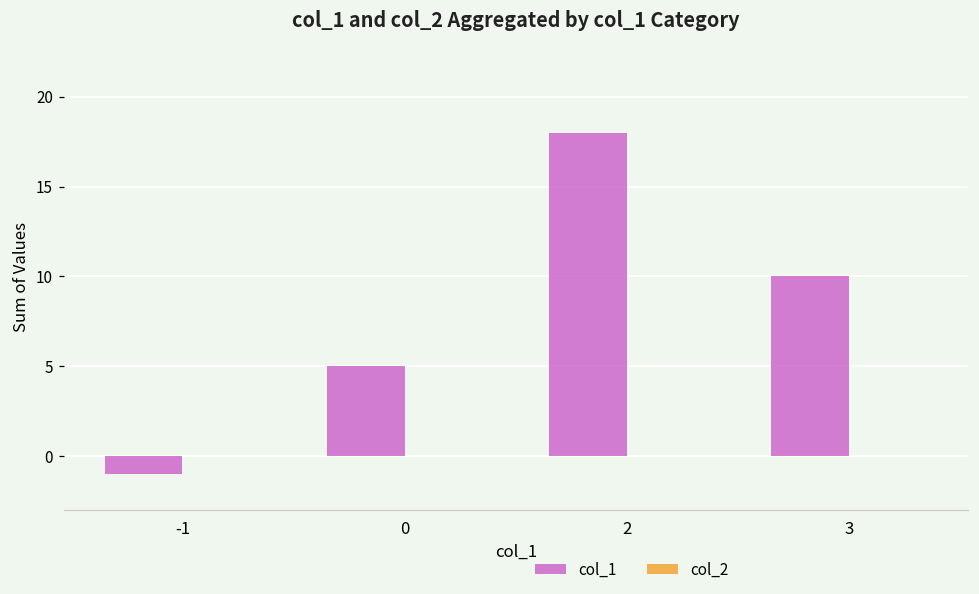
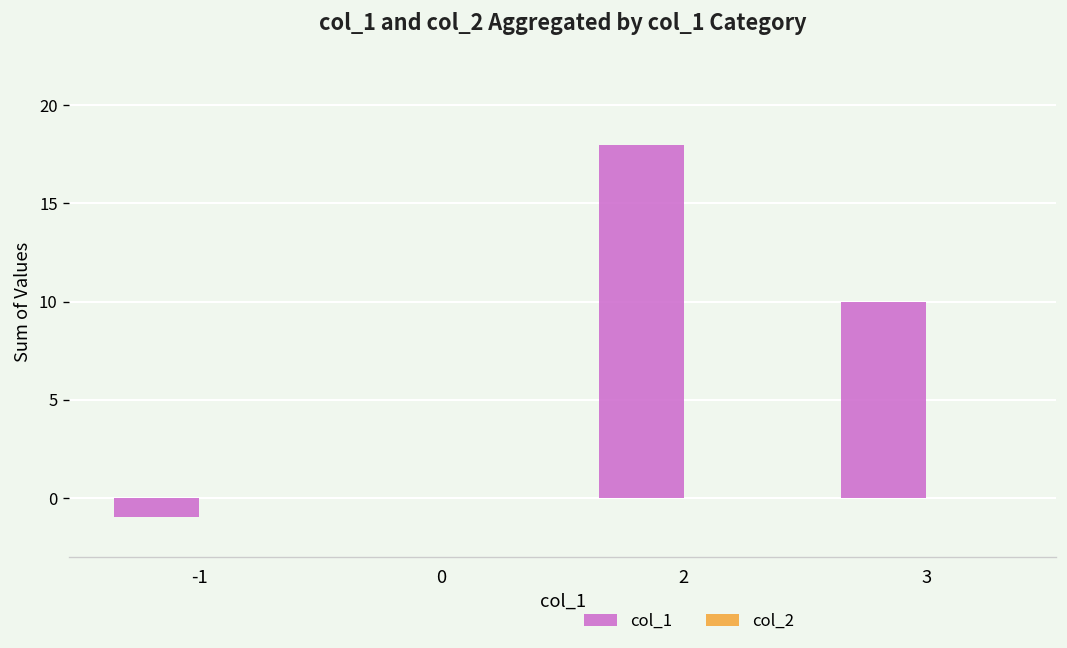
  {
    "col_1": {
      "-1": -1,
-     "0": 5,
+     "0": 0,
      "2": 18,
      "3": 10
    },
    "col_2": {
      "-1": 0,
      "0": 0,
      "2": 0,
      "3": 0
    }
  }
